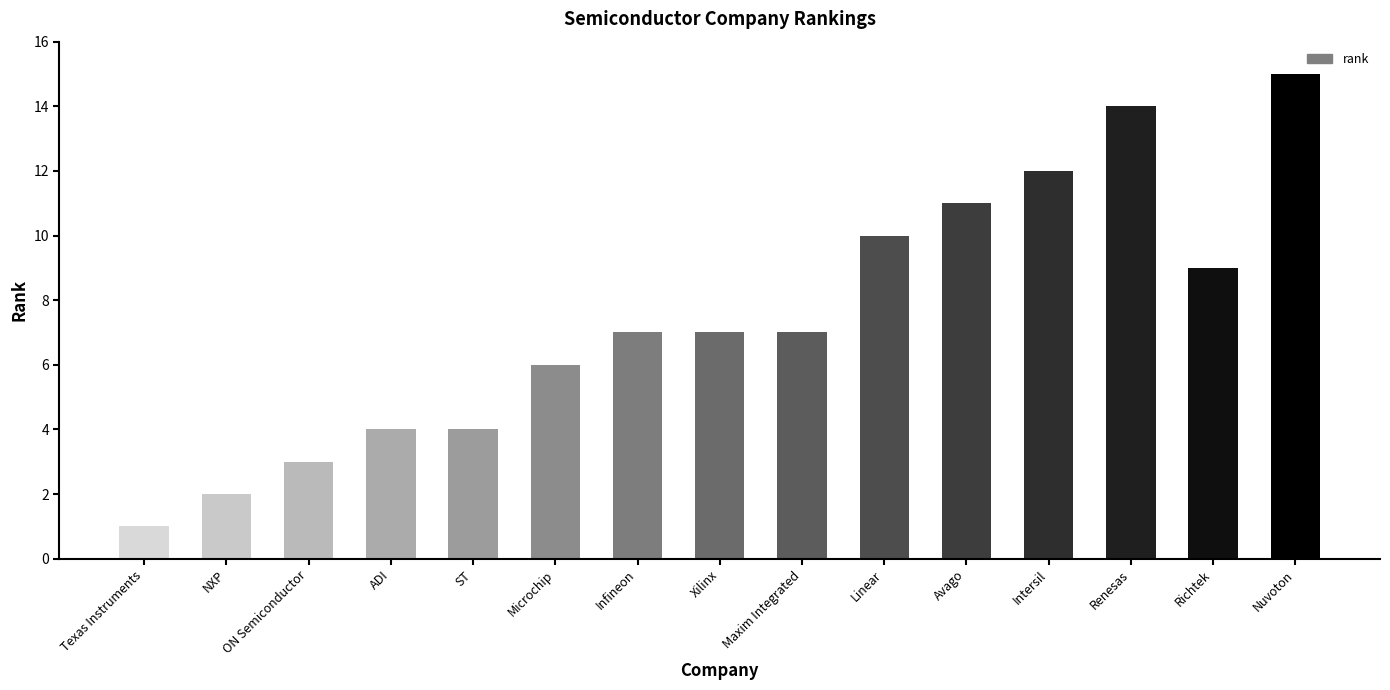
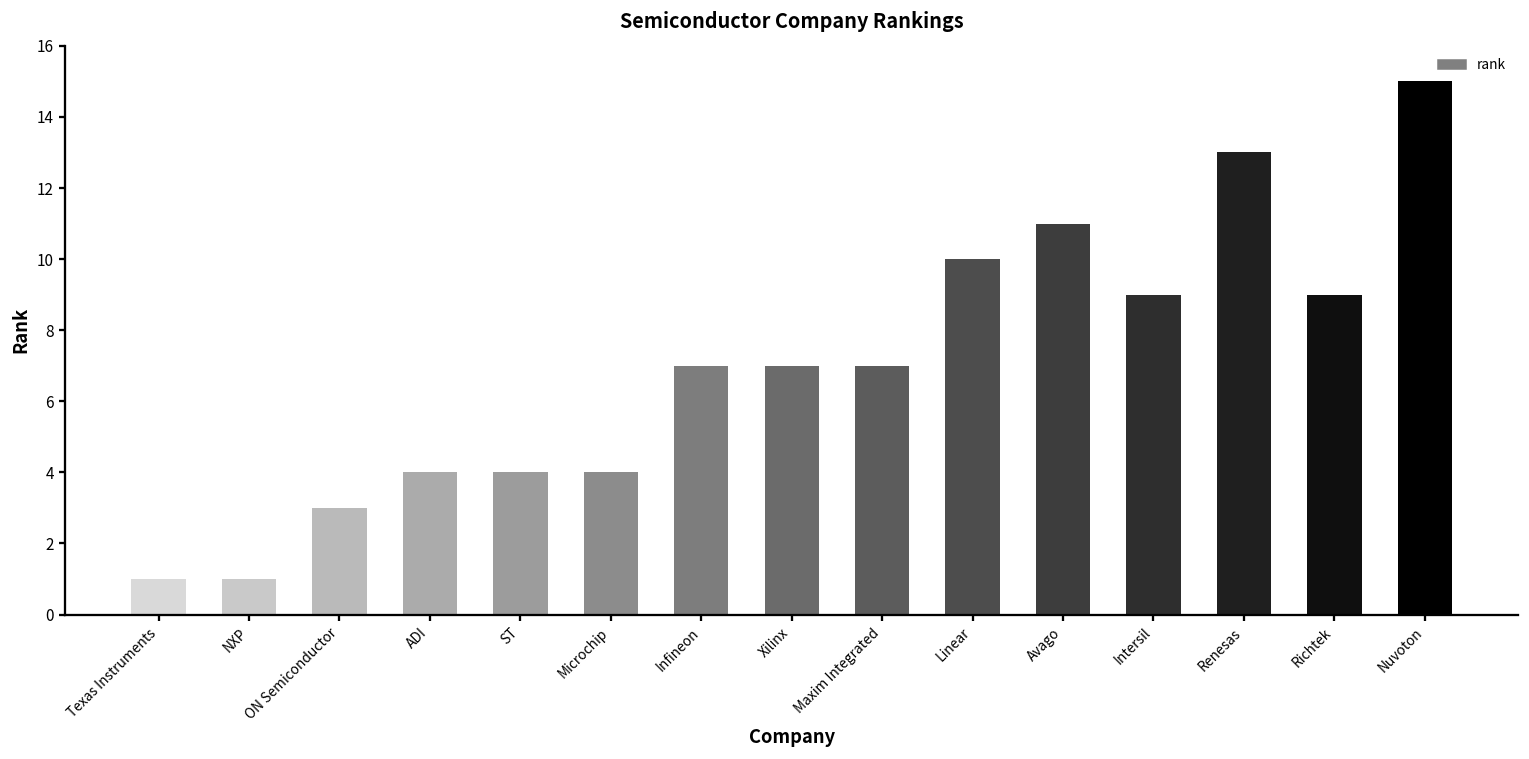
  {
    "Texas Instruments": 1,
-   "NXP": 2,
+   "NXP": 1,
    "ON Semiconductor": 3,
    "ADI": 4,
    "ST": 4,
-   "Microchip": 6,
+   "Microchip": 4,
    "Infineon": 7,
    "Xilinx": 7,
    "Maxim Integrated": 7,
    "Linear": 10,
    "Avago": 11,
-   "Intersil": 12,
-   "Renesas": 14,
+   "Intersil": 9,
+   "Renesas": 13,
    "Richtek": 9,
    "Nuvoton": 15
  }
